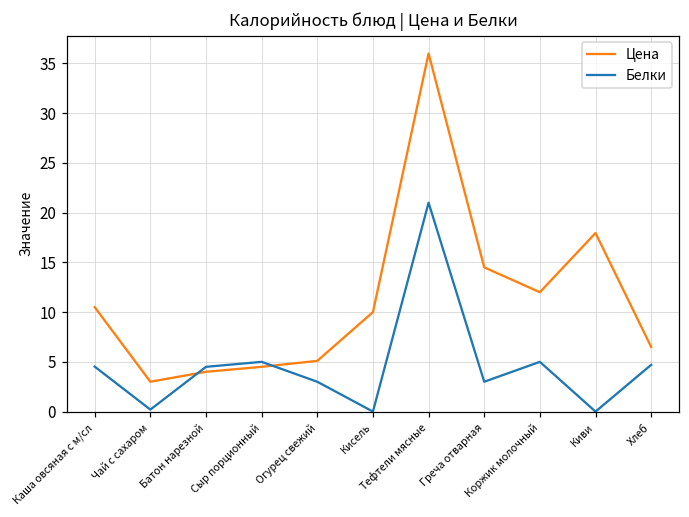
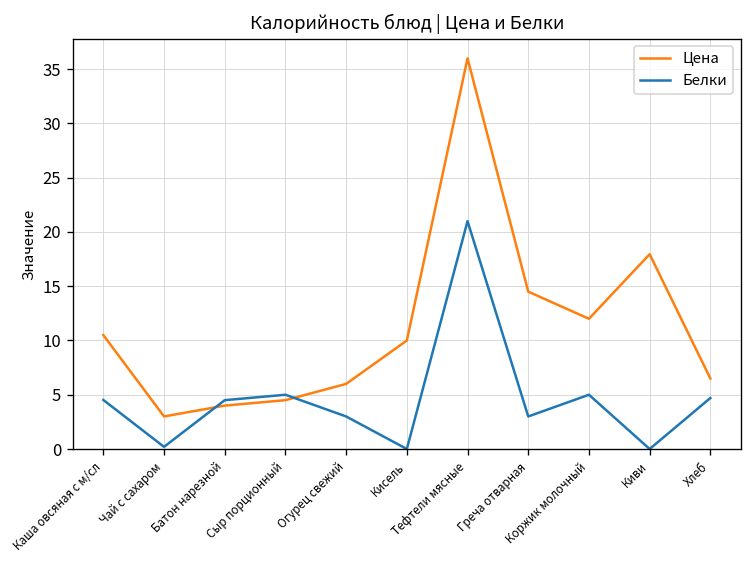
  {
    "Цена": {
      "Каша овсяная с м/сл": 11,
      "Чай с сахаром": 3,
      "Батон нарезной": 4,
      "Сыр порционный": 5,
-     "Огурец свежий": 5,
+     "Огурец свежий": 6,
      "Кисель": 10,
      "Тефтели мясные": 36,
      "Греча отварная": 15,
      "Коржик молочный": 12,
      "Киви": 18,
      "Хлеб": 7
    },
    "Белки": {
      "Каша овсяная с м/сл": 5,
      "Чай с сахаром": 0,
      "Батон нарезной": 5,
      "Сыр порционный": 5,
      "Огурец свежий": 3,
      "Кисель": 0,
      "Тефтели мясные": 21,
      "Греча отварная": 3,
      "Коржик молочный": 5,
      "Киви": 0,
      "Хлеб": 5
    }
  }
